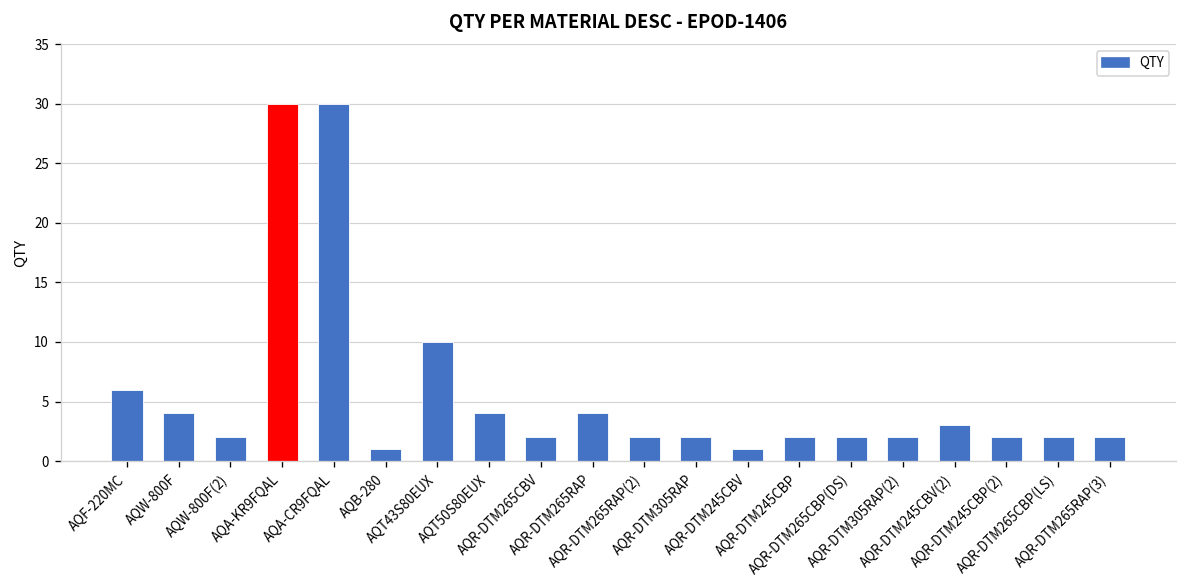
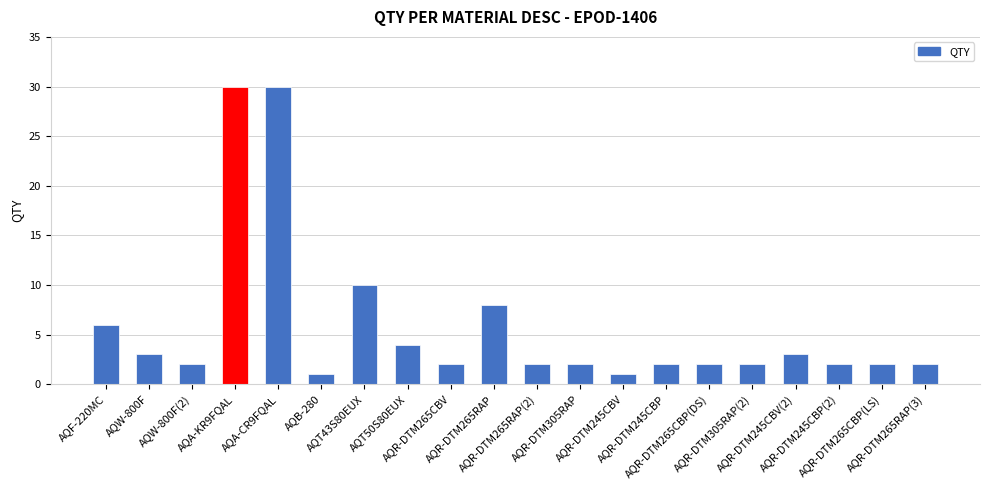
  {
    "AQF-220MC": 6,
-   "AQW-800F": 4,
+   "AQW-800F": 3,
    "AQW-800F(2)": 2,
    "AQA-KR9FQAL": 30,
    "AQA-CR9FQAL": 30,
    "AQB-280": 1,
    "AQT43S80EUX": 10,
    "AQT50S80EUX": 4,
    "AQR-DTM265CBV": 2,
-   "AQR-DTM265RAP": 4,
+   "AQR-DTM265RAP": 8,
    "AQR-DTM265RAP(2)": 2,
    "AQR-DTM305RAP": 2,
    "AQR-DTM245CBV": 1,
    "AQR-DTM245CBP": 2,
    "AQR-DTM265CBP(DS)": 2,
    "AQR-DTM305RAP(2)": 2,
    "AQR-DTM245CBV(2)": 3,
    "AQR-DTM245CBP(2)": 2,
    "AQR-DTM265CBP(LS)": 2,
    "AQR-DTM265RAP(3)": 2
  }
